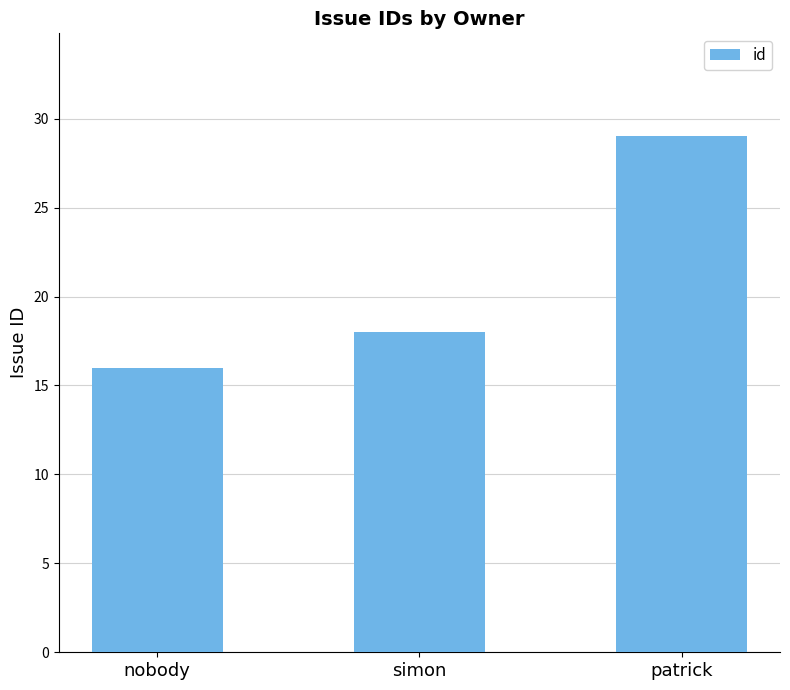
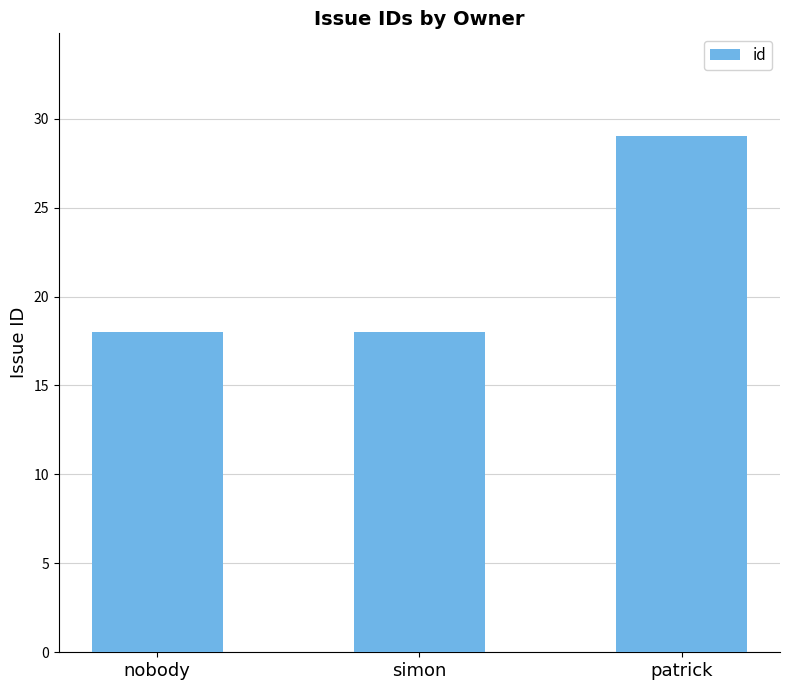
  {
-   "nobody": 16,
+   "nobody": 18,
    "simon": 18,
    "patrick": 29
  }
